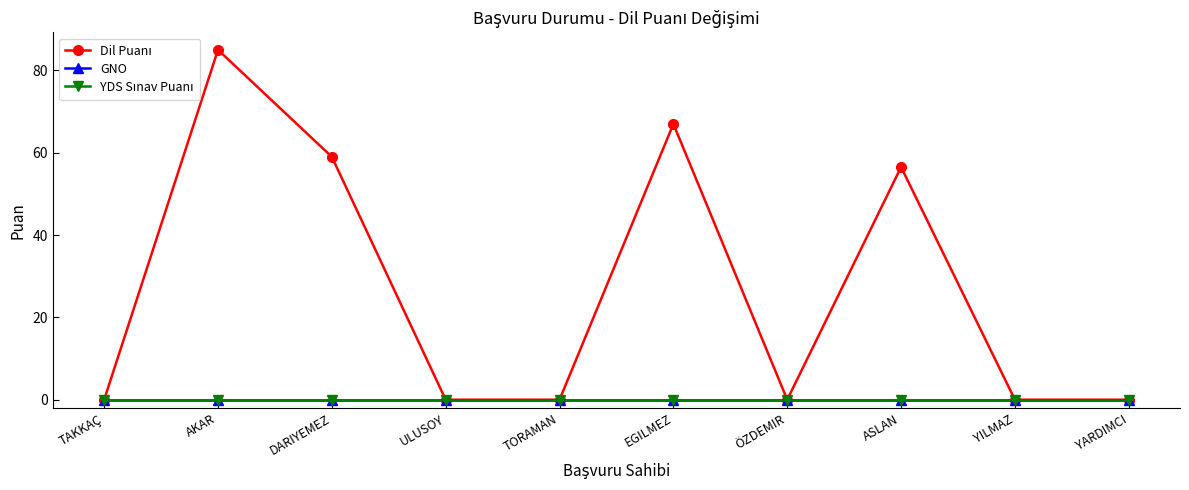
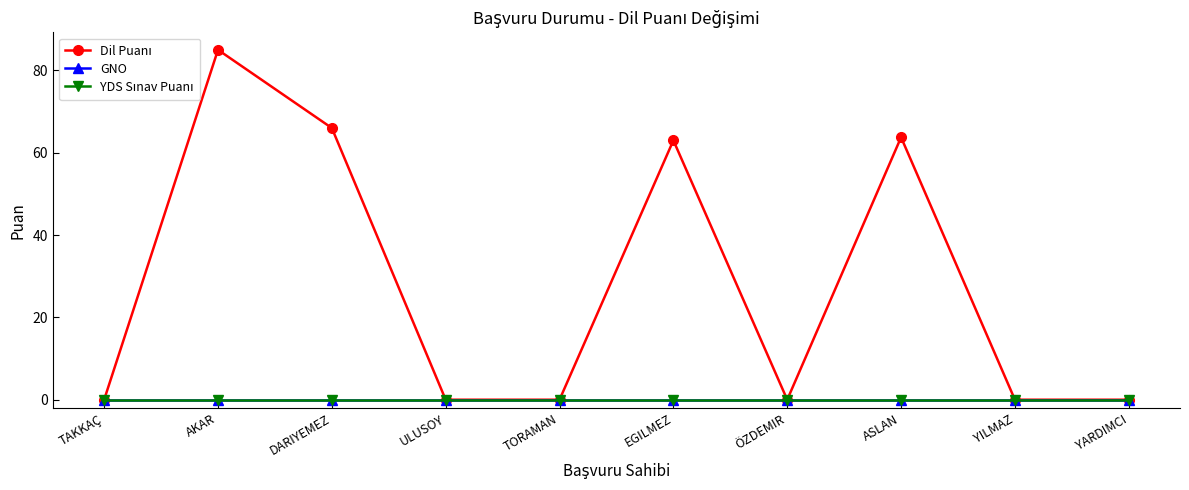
  {
    "Dil Puanı": {
      "AKAR": 85,
-     "DARIYEMEZ": 59,
-     "EGILMEZ": 67,
-     "ASLAN": 57
+     "DARIYEMEZ": 66,
+     "EGILMEZ": 63,
+     "ASLAN": 64
    },
    "YDS Sınav Puanı": {
      "AKAR": 0,
      "DARIYEMEZ": 0,
      "EGILMEZ": 0,
      "ASLAN": 0
    }
  }
